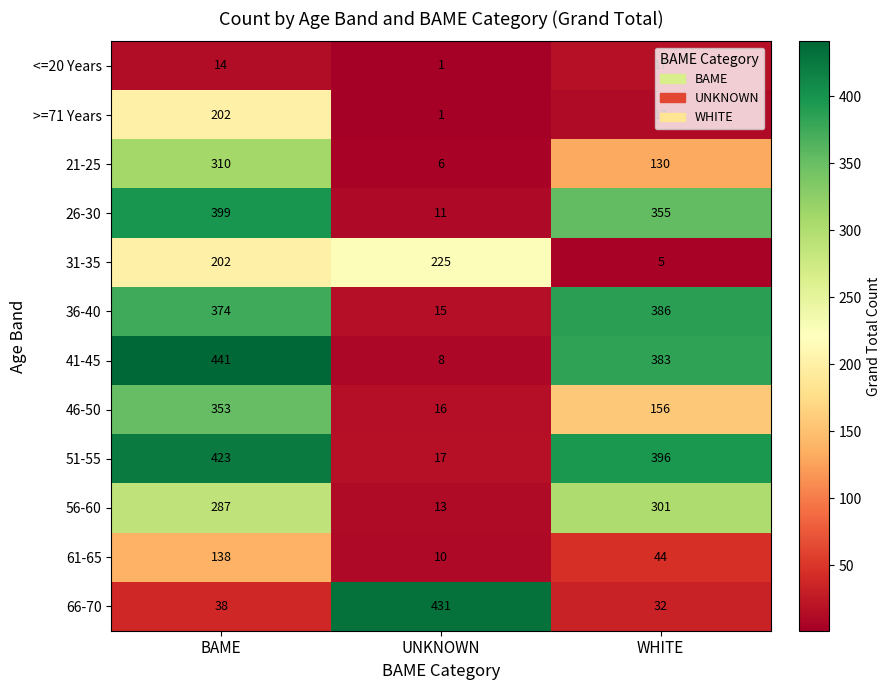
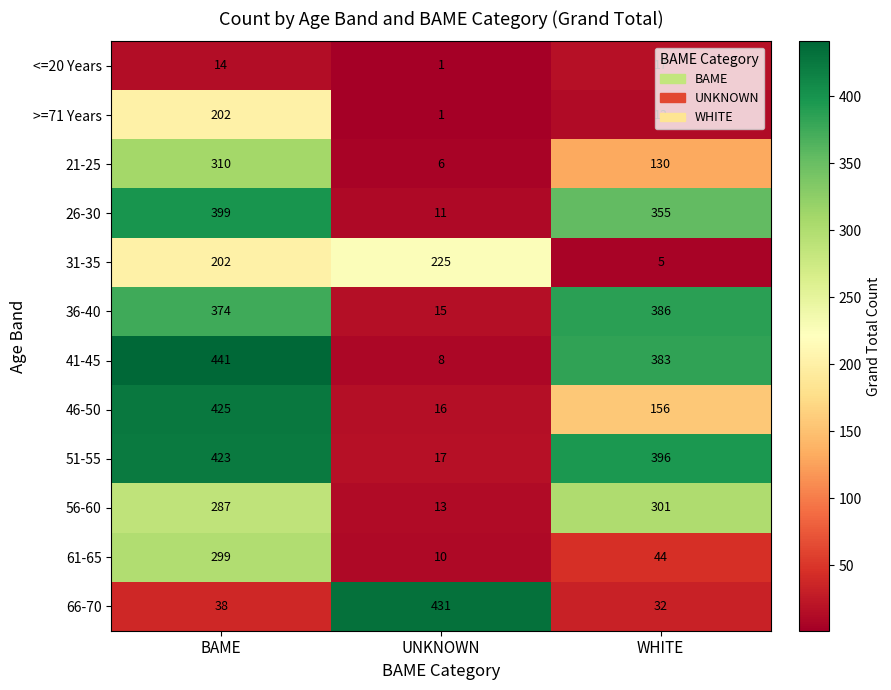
  {
    "<=20 Years": {
      "BAME": 14,
      "UNKNOWN": 1
    },
    ">=71 Years": {
      "BAME": 202,
      "UNKNOWN": 1
    },
    "21-25": {
      "BAME": 310,
      "UNKNOWN": 6,
      "WHITE": 130
    },
    "26-30": {
      "BAME": 399,
      "UNKNOWN": 11,
      "WHITE": 355
    },
    "31-35": {
      "BAME": 202,
      "UNKNOWN": 225,
      "WHITE": 5
    },
    "36-40": {
      "BAME": 374,
      "UNKNOWN": 15,
      "WHITE": 386
    },
    "41-45": {
      "BAME": 441,
      "UNKNOWN": 8,
      "WHITE": 383
    },
    "46-50": {
-     "BAME": 353,
+     "BAME": 425,
      "UNKNOWN": 16,
      "WHITE": 156
    },
    "51-55": {
      "BAME": 423,
      "UNKNOWN": 17,
      "WHITE": 396
    },
    "56-60": {
      "BAME": 287,
      "UNKNOWN": 13,
      "WHITE": 301
    },
    "61-65": {
-     "BAME": 138,
+     "BAME": 299,
      "UNKNOWN": 10,
      "WHITE": 44
    },
    "66-70": {
      "BAME": 38,
      "UNKNOWN": 431,
      "WHITE": 32
    }
  }
